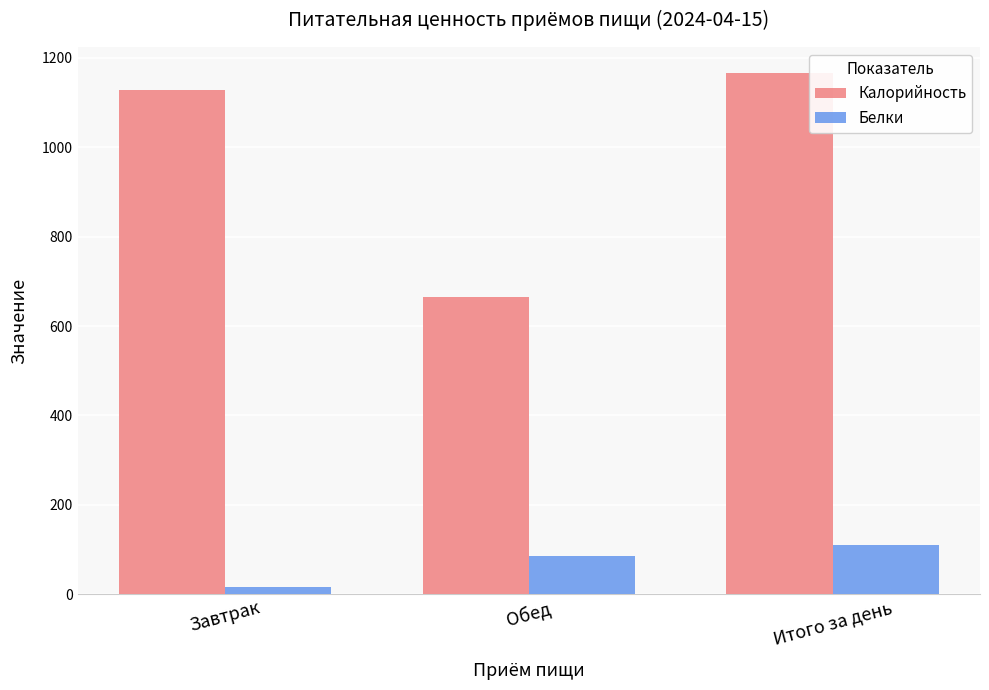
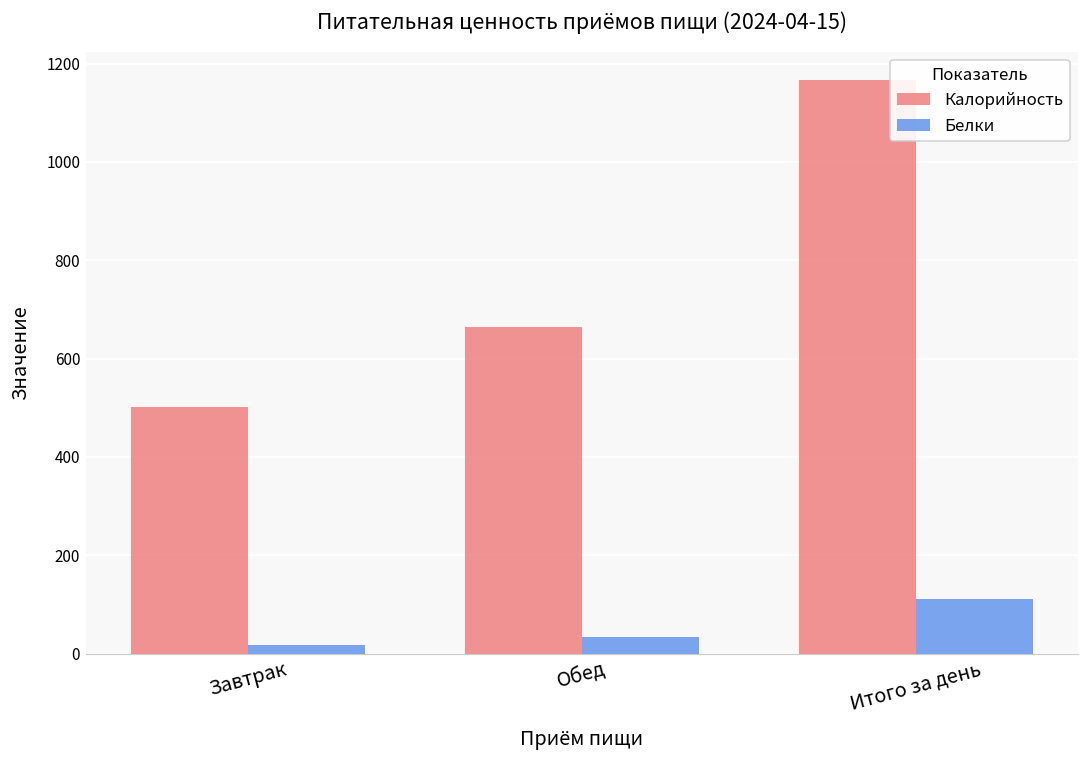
  {
    "Калорийность": {
-     "Завтрак": 1130,
+     "Завтрак": 500,
      "Обед": 660,
      "Итого за день": 1170
    },
    "Белки": {
      "Завтрак": 20,
-     "Обед": 90,
+     "Обед": 30,
      "Итого за день": 110
    }
  }
